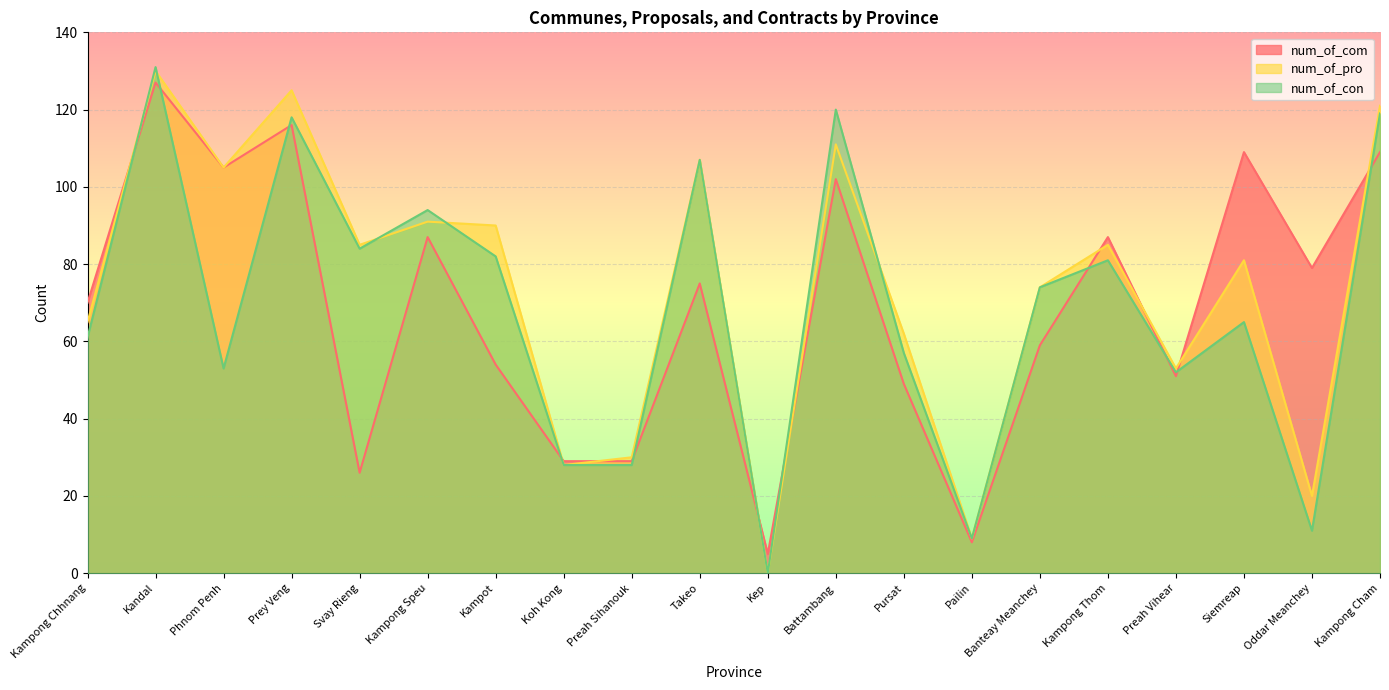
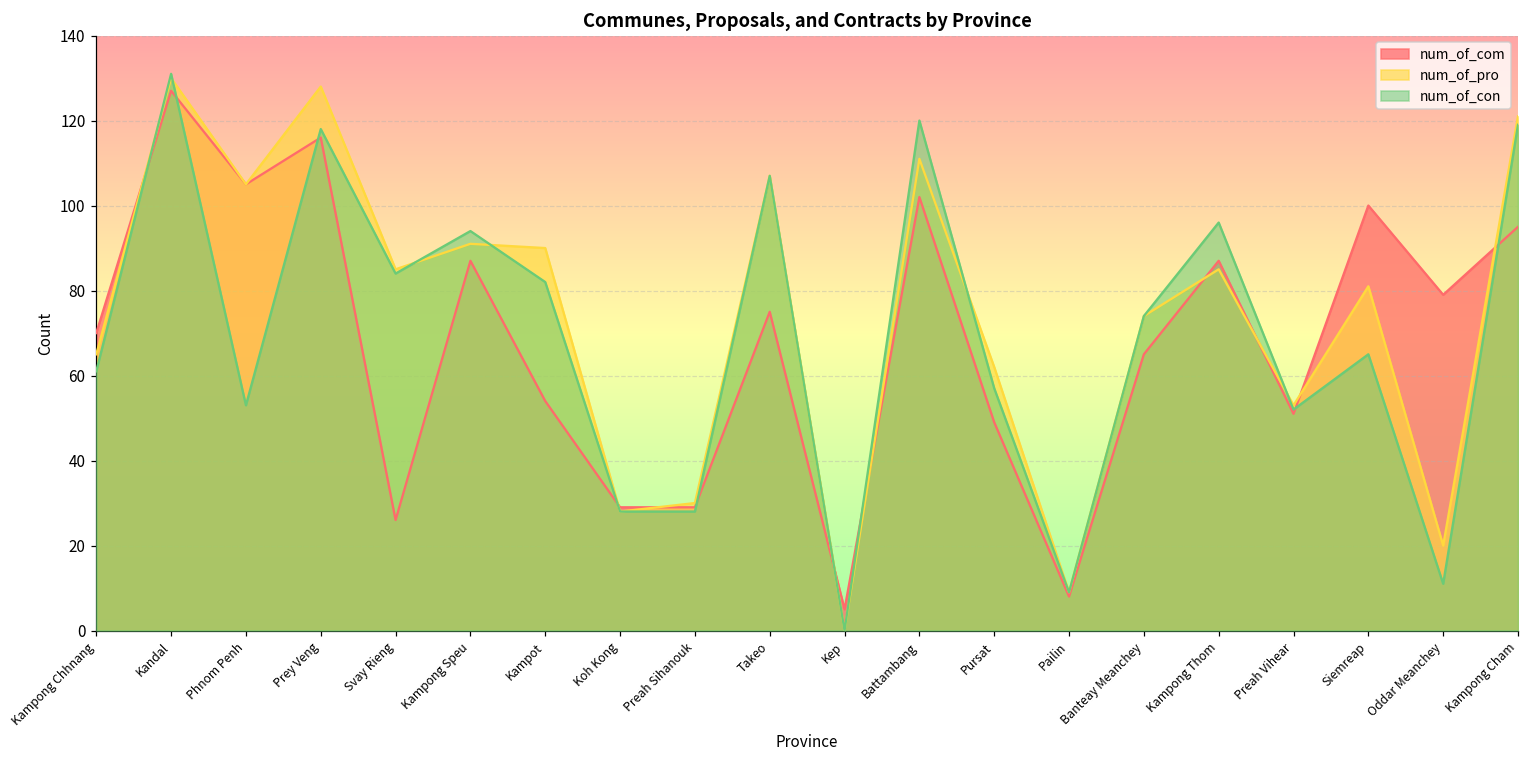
  {
    "num_of_com": {
      "Kampong Chhnang": 70,
      "Kandal": 127,
      "Prey Veng": 116,
      "Svay Rieng": 26,
      "Kampong Speu": 87,
      "Kampot": 54,
      "Koh Kong": 29,
      "Preah Sihanouk": 29,
      "Takeo": 75,
      "Kep": 5,
      "Battambang": 102,
      "Pursat": 49,
      "Pailin": 8,
-     "Banteay Meanchey": 59,
+     "Banteay Meanchey": 65,
      "Kampong Thom": 87,
      "Preah Vihear": 51,
-     "Siemreap": 109,
+     "Siemreap": 100,
      "Oddar Meanchey": 79,
-     "Kampong Cham": 109
+     "Kampong Cham": 95
    },
    "num_of_pro": {
      "Kampong Chhnang": 65,
      "Kandal": 130,
-     "Prey Veng": 125,
+     "Prey Veng": 128,
      "Svay Rieng": 85,
      "Kampong Speu": 91,
      "Kampot": 90,
      "Preah Sihanouk": 30,
      "Battambang": 111,
      "Pursat": 62,
      "Kampong Thom": 85,
      "Preah Vihear": 53,
      "Siemreap": 81,
      "Oddar Meanchey": 20,
      "Kampong Cham": 121
    },
    "num_of_con": {
      "Kampong Chhnang": 61,
      "Kandal": 131,
      "Phnom Penh": 53,
      "Prey Veng": 118,
      "Svay Rieng": 84,
      "Kampong Speu": 94,
      "Kampot": 82,
      "Preah Sihanouk": 28,
      "Battambang": 120,
      "Pursat": 57,
-     "Kampong Thom": 81,
+     "Kampong Thom": 96,
      "Preah Vihear": 52,
      "Siemreap": 65,
      "Oddar Meanchey": 11,
      "Kampong Cham": 119
    }
  }
